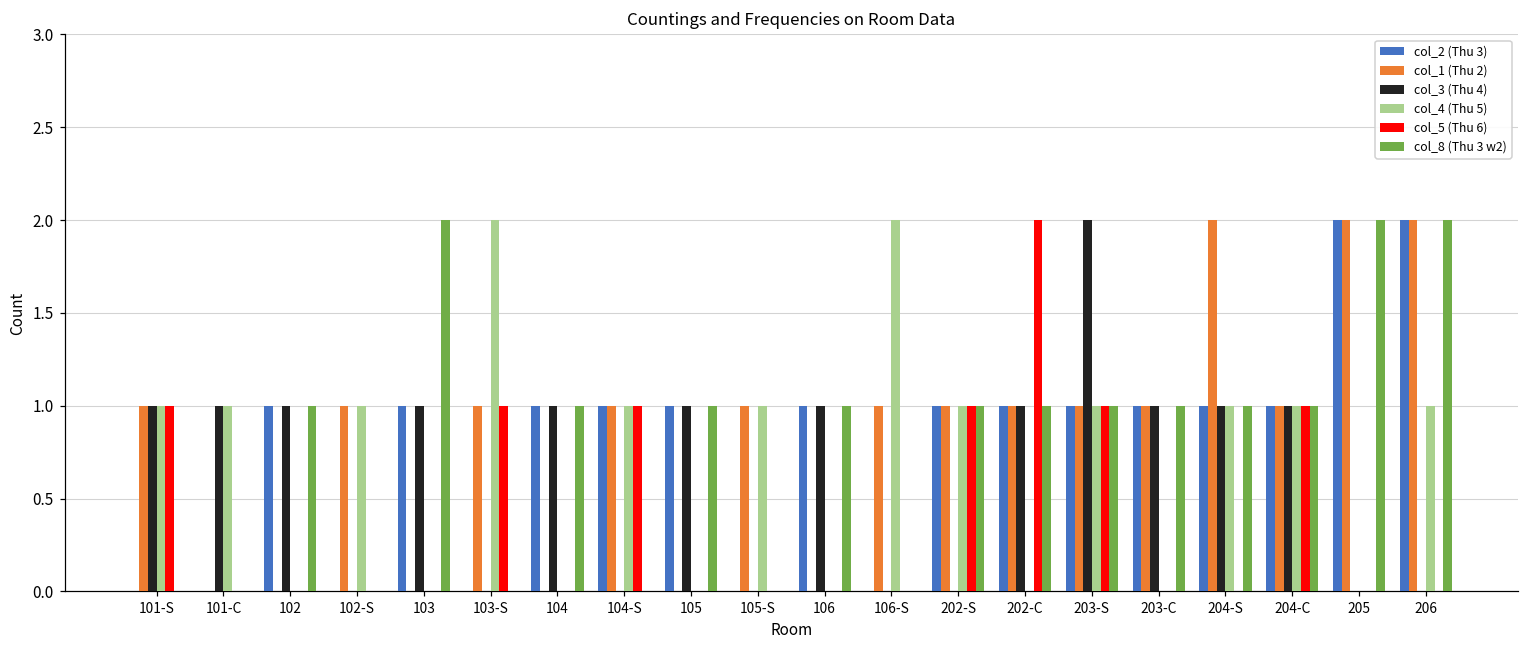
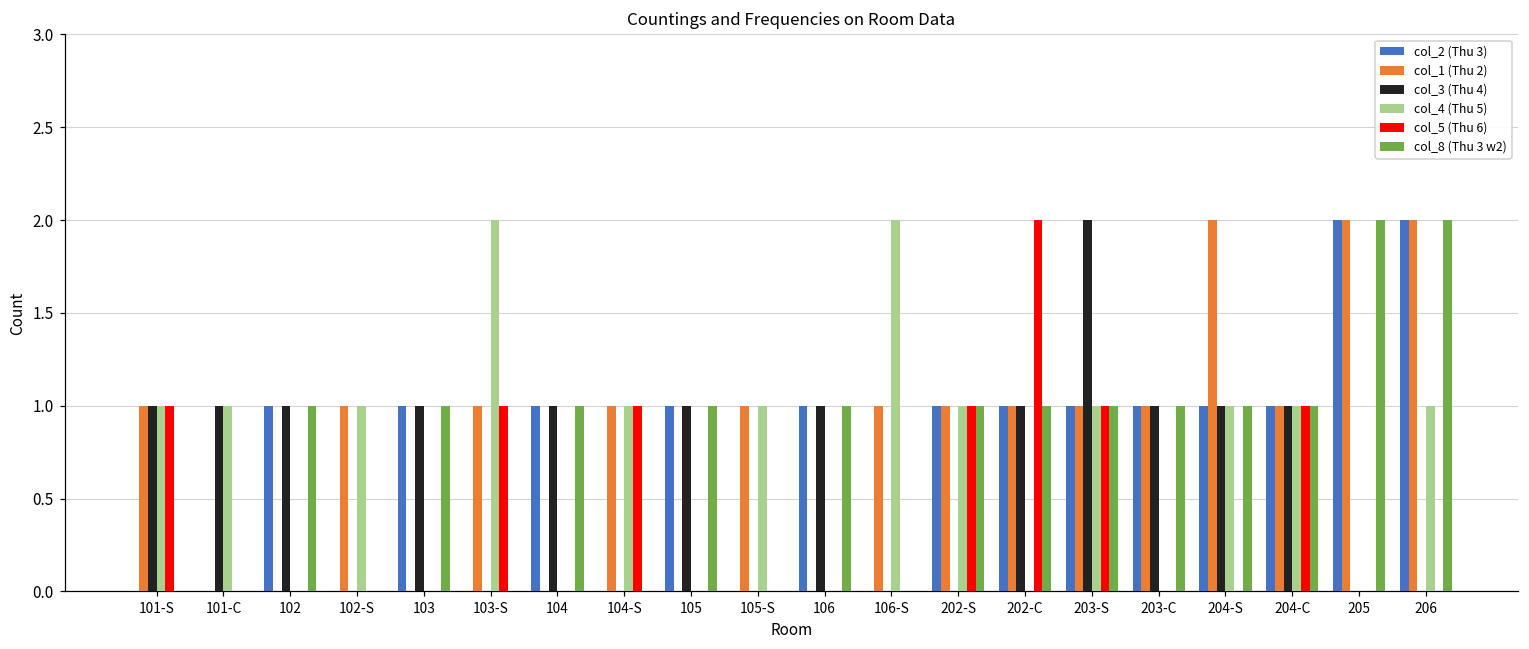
  {
    "col_2 (Thu 3)": {
      "101-S": 0,
      "101-C": 0,
      "102": 1,
      "102-S": 0,
      "103": 1,
      "103-S": 0,
      "104": 1,
-     "104-S": 1,
+     "104-S": 0,
      "105": 1,
      "105-S": 0,
      "106": 1,
      "106-S": 0,
      "202-S": 1,
      "202-C": 1,
      "203-S": 1,
      "203-C": 1,
      "204-S": 1,
      "204-C": 1,
      "205": 2,
      "206": 2
    },
    "col_1 (Thu 2)": {
      "101-S": 1,
      "101-C": 0,
      "102": 0,
      "102-S": 1,
      "103": 0,
      "103-S": 1,
      "104": 0,
      "104-S": 1,
      "105": 0,
      "105-S": 1,
      "106": 0,
      "106-S": 1,
      "202-S": 1,
      "202-C": 1,
      "203-S": 1,
      "203-C": 1,
      "204-S": 2,
      "204-C": 1,
      "205": 2,
      "206": 2
    },
    "col_3 (Thu 4)": {
      "101-S": 1,
      "101-C": 1,
      "102": 1,
      "102-S": 0,
      "103": 1,
      "103-S": 0,
      "104": 1,
      "104-S": 0,
      "105": 1,
      "105-S": 0,
      "106": 1,
      "106-S": 0,
      "202-S": 0,
      "202-C": 1,
      "203-S": 2,
      "203-C": 1,
      "204-S": 1,
      "204-C": 1,
      "205": 0,
      "206": 0
    },
    "col_4 (Thu 5)": {
      "101-S": 1,
      "101-C": 1,
      "102": 0,
      "102-S": 1,
      "103": 0,
      "103-S": 2,
      "104": 0,
      "104-S": 1,
      "105": 0,
      "105-S": 1,
      "106": 0,
      "106-S": 2,
      "202-S": 1,
      "202-C": 0,
      "203-S": 1,
      "203-C": 0,
      "204-S": 1,
      "204-C": 1,
      "205": 0,
      "206": 1
    },
    "col_5 (Thu 6)": {
      "101-S": 1,
      "101-C": 0,
      "102": 0,
      "102-S": 0,
      "103": 0,
      "103-S": 1,
      "104": 0,
      "104-S": 1,
      "105": 0,
      "105-S": 0,
      "106": 0,
      "106-S": 0,
      "202-S": 1,
      "202-C": 2,
      "203-S": 1,
      "203-C": 0,
      "204-S": 0,
      "204-C": 1,
      "205": 0,
      "206": 0
    },
    "col_8 (Thu 3 w2)": {
      "101-S": 0,
      "101-C": 0,
      "102": 1,
      "102-S": 0,
-     "103": 2,
+     "103": 1,
      "103-S": 0,
      "104": 1,
      "104-S": 0,
      "105": 1,
      "105-S": 0,
      "106": 1,
      "106-S": 0,
      "202-S": 1,
      "202-C": 1,
      "203-S": 1,
      "203-C": 1,
      "204-S": 1,
      "204-C": 1,
      "205": 2,
      "206": 2
    }
  }
